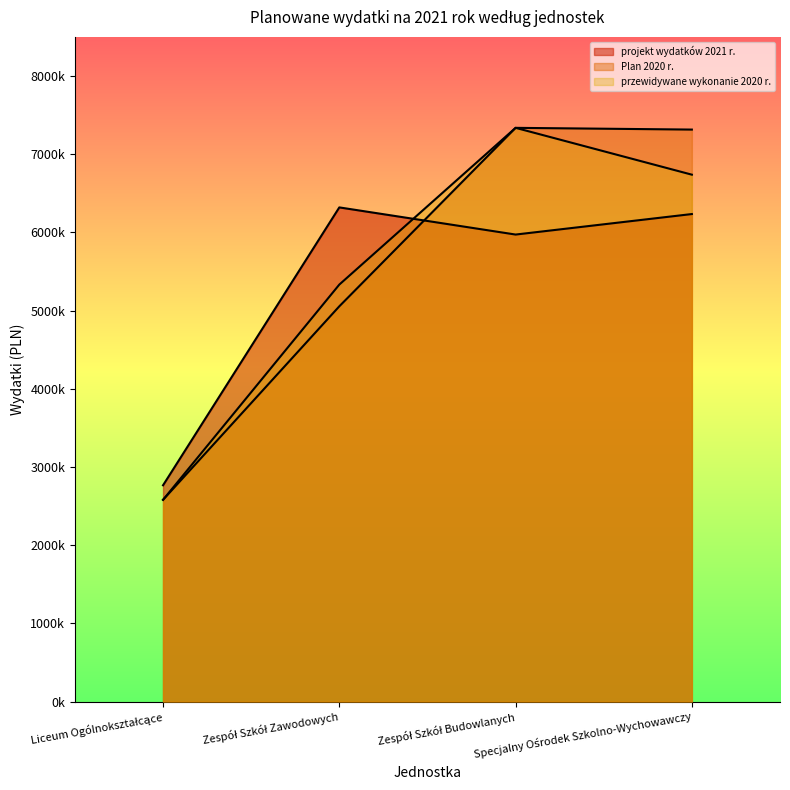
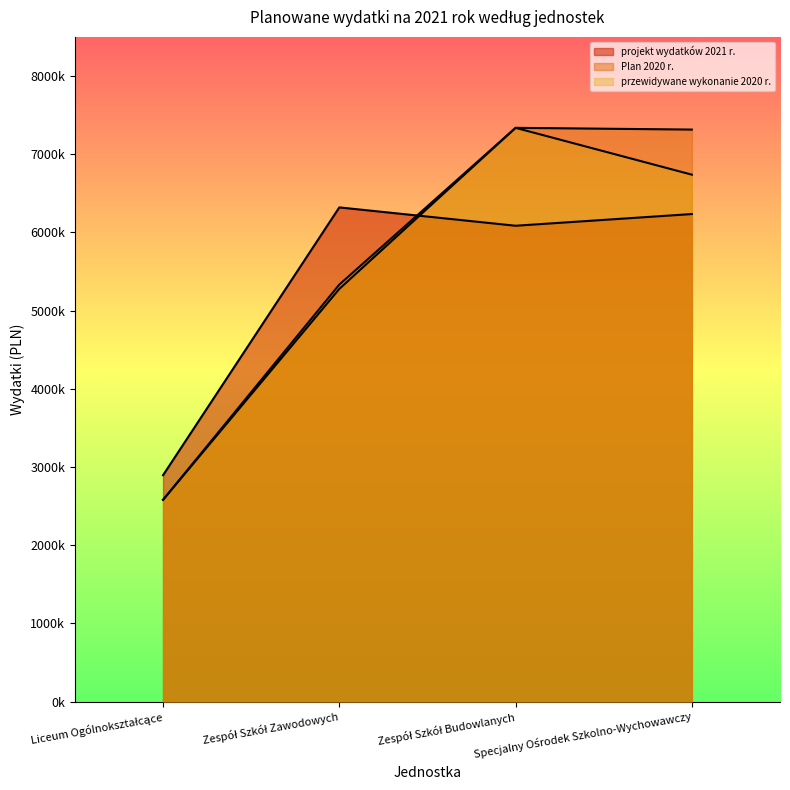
  {
    "projekt wydatków 2021 r.": {
-     "Liceum Ogólnokształcące": 2800000,
+     "Liceum Ogólnokształcące": 2900000,
      "Zespół Szkół Zawodowych": 6300000,
-     "Zespół Szkół Budowlanych": 6000000,
+     "Zespół Szkół Budowlanych": 6100000,
      "Specjalny Ośrodek Szkolno-Wychowawczy": 6200000
    },
    "Plan 2020 r.": {
-     "Zespół Szkół Zawodowych": 5100000,
+     "Zespół Szkół Zawodowych": 5300000,
      "Specjalny Ośrodek Szkolno-Wychowawczy": 7300000
    },
    "przewidywane wykonanie 2020 r.": {
      "Zespół Szkół Zawodowych": 5300000,
      "Specjalny Ośrodek Szkolno-Wychowawczy": 6700000
    }
  }
